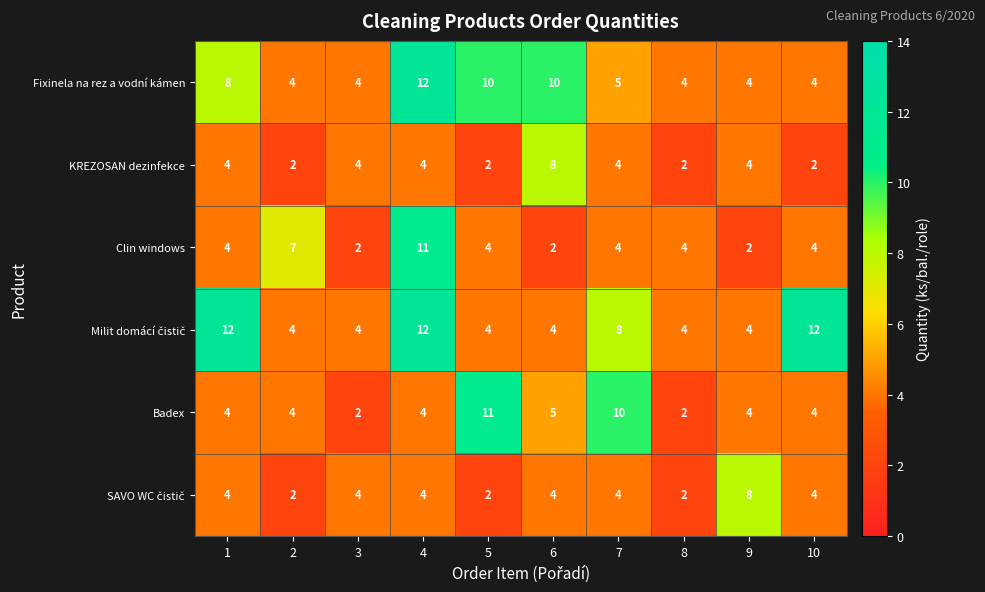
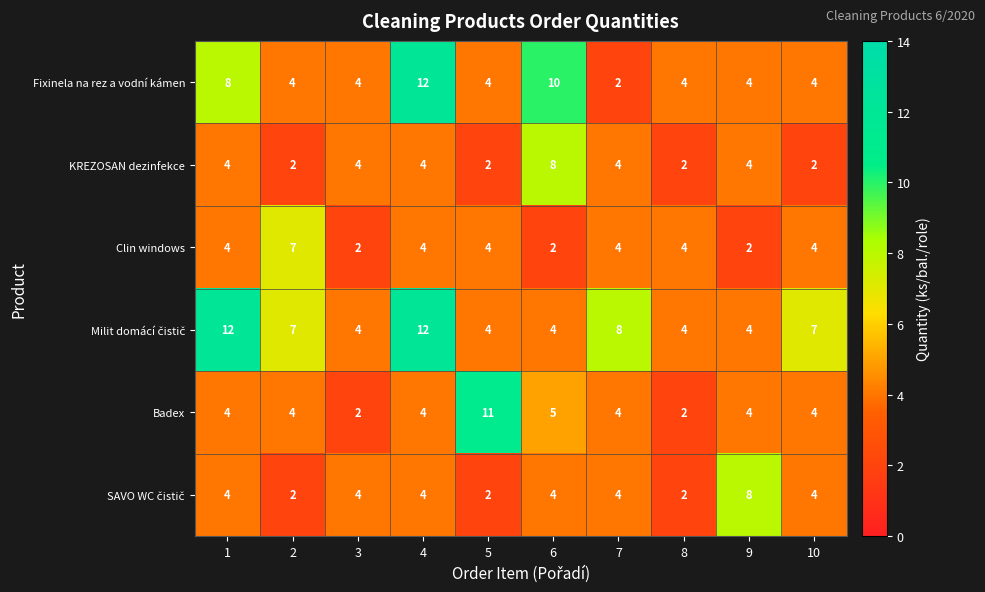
  {
    "Fixinela na rez a vodní kámen": {
      "1": 8,
      "2": 4,
      "3": 4,
      "4": 12,
-     "5": 10,
+     "5": 4,
      "6": 10,
-     "7": 5,
+     "7": 2,
      "8": 4,
      "9": 4,
      "10": 4
    },
    "KREZOSAN dezinfekce": {
      "1": 4,
      "2": 2,
      "3": 4,
      "4": 4,
      "5": 2,
      "6": 8,
      "7": 4,
      "8": 2,
      "9": 4,
      "10": 2
    },
    "Clin windows": {
      "1": 4,
      "2": 7,
      "3": 2,
-     "4": 11,
+     "4": 4,
      "5": 4,
      "6": 2,
      "7": 4,
      "8": 4,
      "9": 2,
      "10": 4
    },
    "Milit domácí čistič": {
      "1": 12,
-     "2": 4,
+     "2": 7,
      "3": 4,
      "4": 12,
      "5": 4,
      "6": 4,
      "7": 8,
      "8": 4,
      "9": 4,
-     "10": 12
+     "10": 7
    },
    "Badex": {
      "1": 4,
      "2": 4,
      "3": 2,
      "4": 4,
      "5": 11,
      "6": 5,
-     "7": 10,
+     "7": 4,
      "8": 2,
      "9": 4,
      "10": 4
    },
    "SAVO WC čistič": {
      "1": 4,
      "2": 2,
      "3": 4,
      "4": 4,
      "5": 2,
      "6": 4,
      "7": 4,
      "8": 2,
      "9": 8,
      "10": 4
    }
  }
